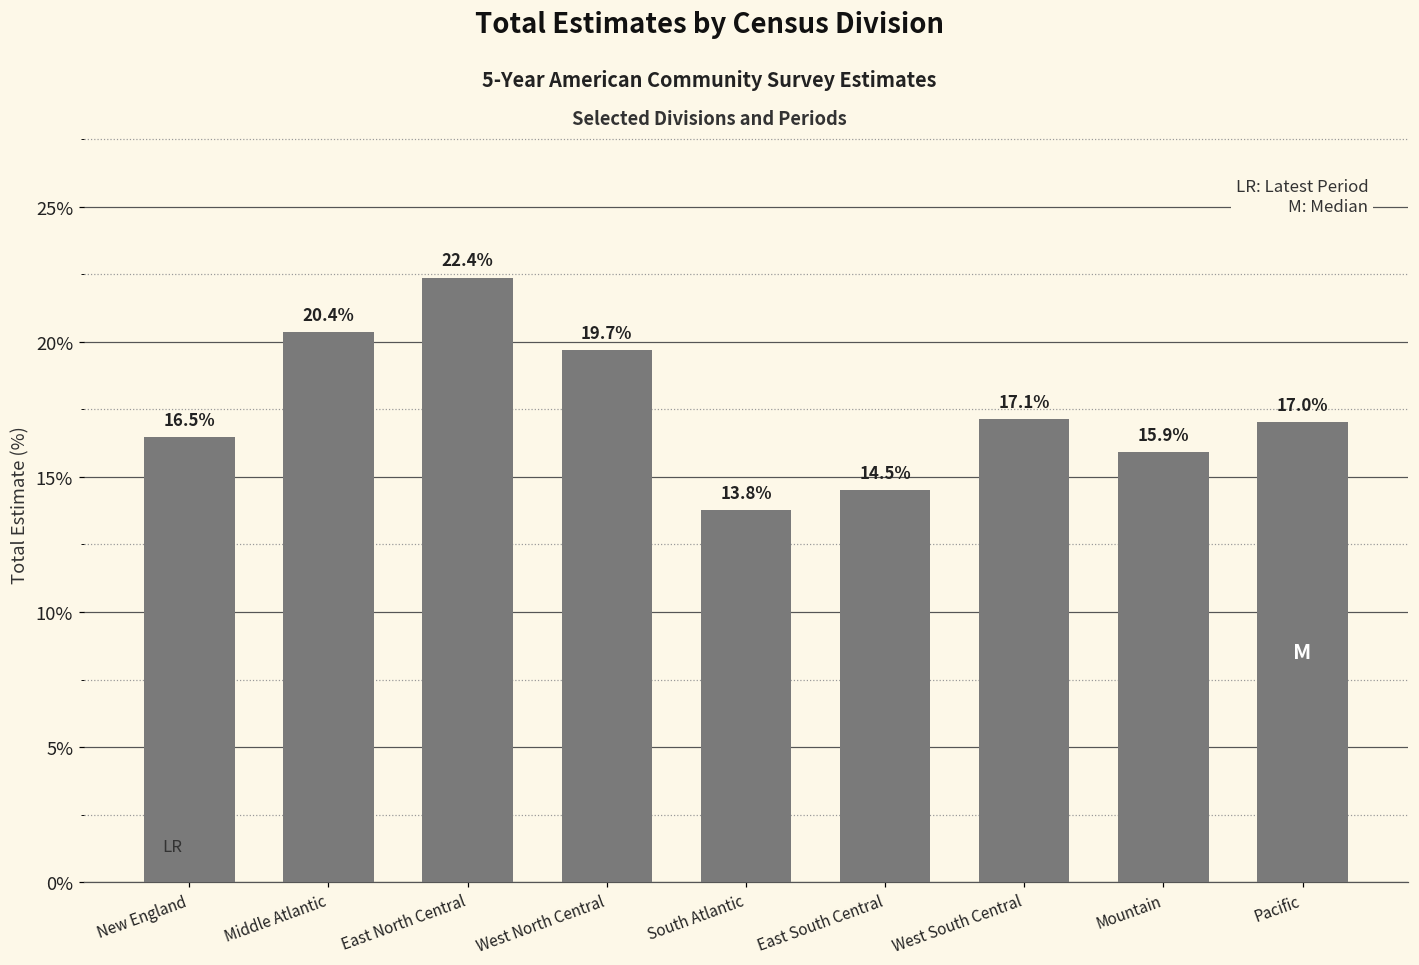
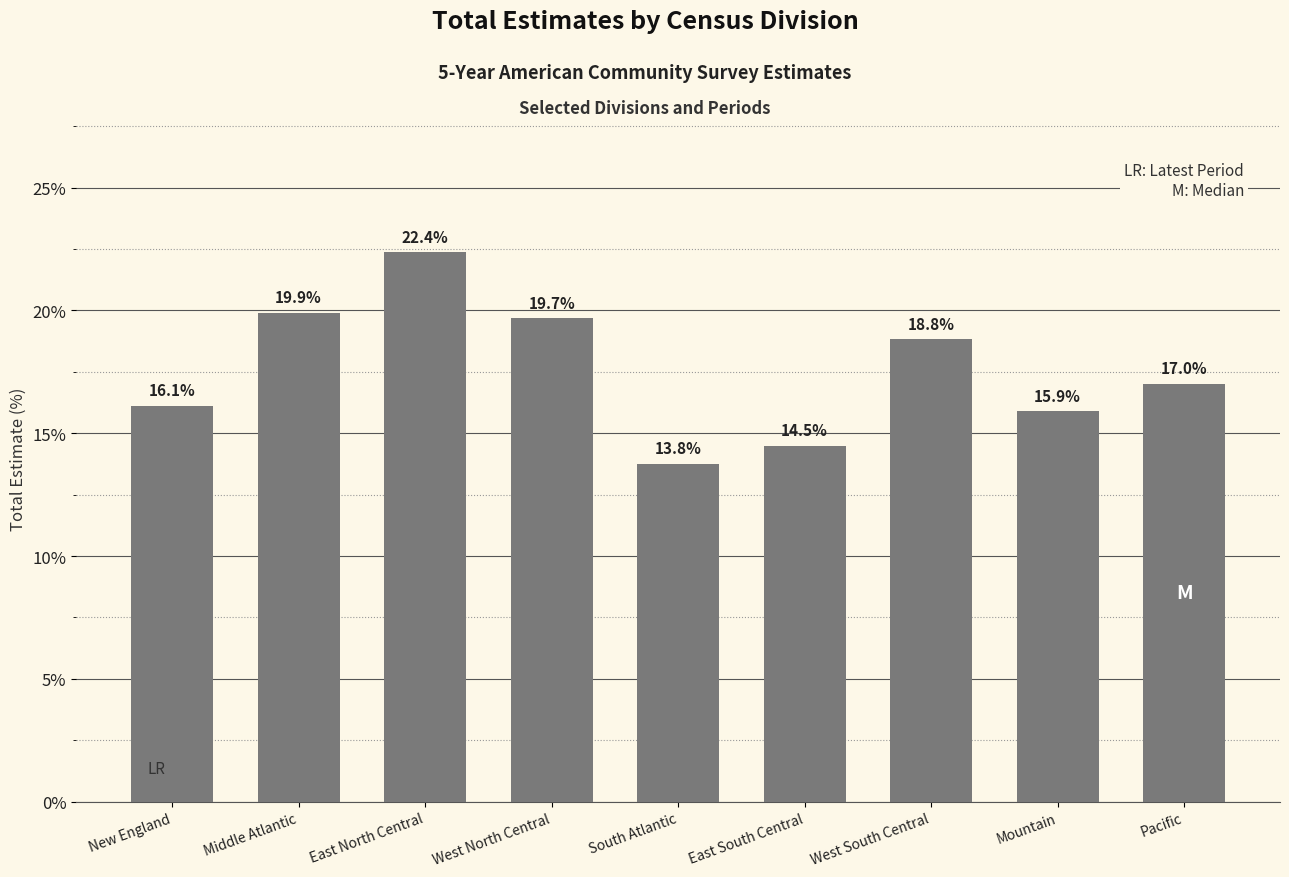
  {
-   "New England": "16.5%",
-   "Middle Atlantic": "20.4%",
+   "New England": "16.1%",
+   "Middle Atlantic": "19.9%",
    "East North Central": "22.4%",
    "West North Central": "19.7%",
    "South Atlantic": "13.8%",
    "East South Central": "14.5%",
-   "West South Central": "17.1%",
+   "West South Central": "18.8%",
    "Mountain": "15.9%",
    "Pacific": "17.0%"
  }
